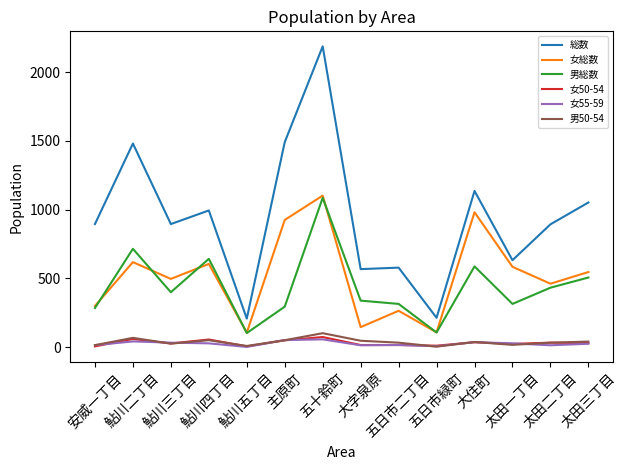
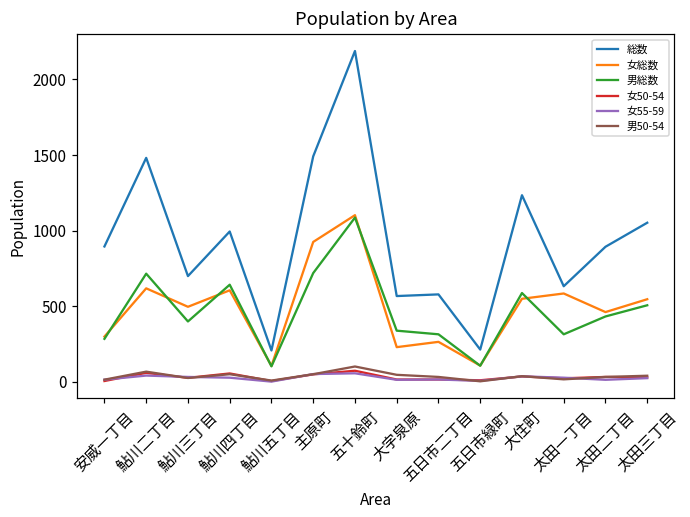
  {
    "総数": {
      "安威一丁目": 900,
      "鮎川二丁目": 1480,
-     "鮎川三丁目": 900,
+     "鮎川三丁目": 700,
      "鮎川四丁目": 990,
      "鮎川五丁目": 210,
      "主原町": 1490,
      "五十鈴町": 2190,
      "大字泉原": 570,
      "五日市二丁目": 580,
      "五日市緑町": 210,
-     "大住町": 1140,
+     "大住町": 1230,
      "太田一丁目": 630,
      "太田二丁目": 890,
      "太田三丁目": 1050
    },
    "女総数": {
      "鮎川二丁目": 620,
      "鮎川三丁目": 500,
      "鮎川四丁目": 610,
      "主原町": 930,
-     "大字泉原": 150,
+     "大字泉原": 230,
      "五日市二丁目": 260,
-     "大住町": 980,
+     "大住町": 550,
      "太田一丁目": 580,
      "太田二丁目": 460,
      "太田三丁目": 550
    },
    "男総数": {
      "鮎川二丁目": 720,
      "鮎川三丁目": 400,
      "鮎川四丁目": 640,
-     "主原町": 290,
+     "主原町": 720,
      "大字泉原": 340,
      "五日市二丁目": 310,
      "大住町": 590,
      "太田一丁目": 310,
      "太田二丁目": 430,
      "太田三丁目": 510
    },
    "女55-59": {
      "鮎川四丁目": 30,
      "太田二丁目": 10
    },
    "男50-54": {
      "五十鈴町": 100,
      "大字泉原": 50
    }
  }
